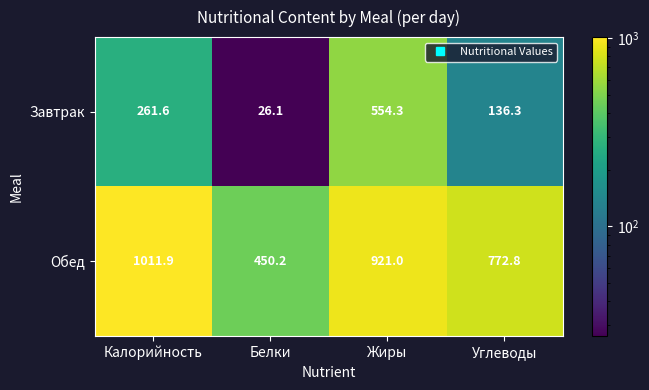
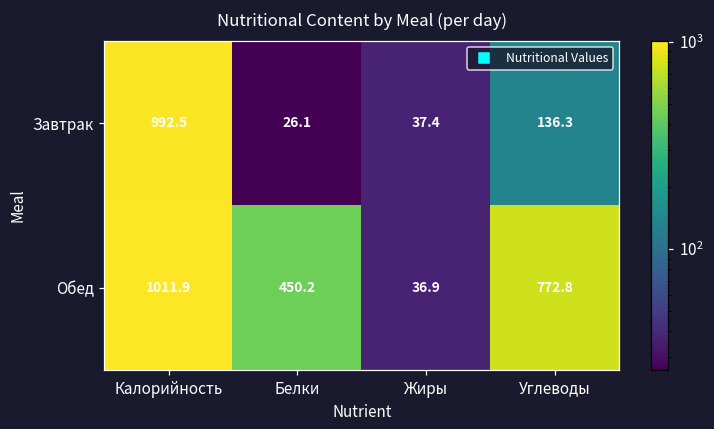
  {
    "Завтрак": {
-     "Калорийность": 261.6,
+     "Калорийность": 992.5,
      "Белки": 26.1,
-     "Жиры": 554.3,
+     "Жиры": 37.4,
      "Углеводы": 136.3
    },
    "Обед": {
      "Калорийность": 1011.9,
      "Белки": 450.2,
-     "Жиры": 921.0,
+     "Жиры": 36.9,
      "Углеводы": 772.8
    }
  }
